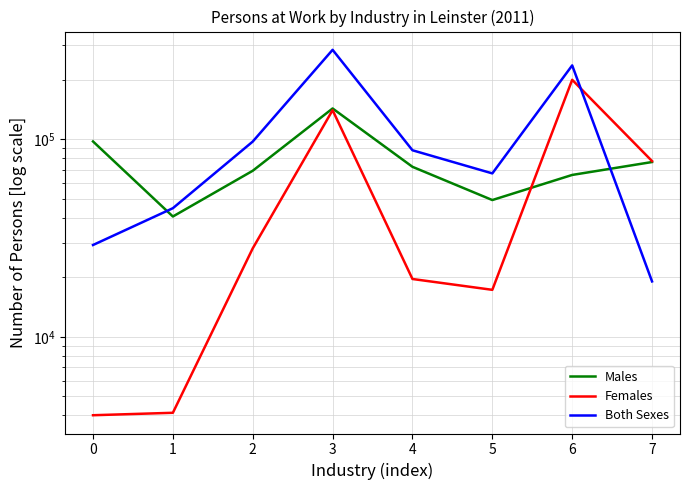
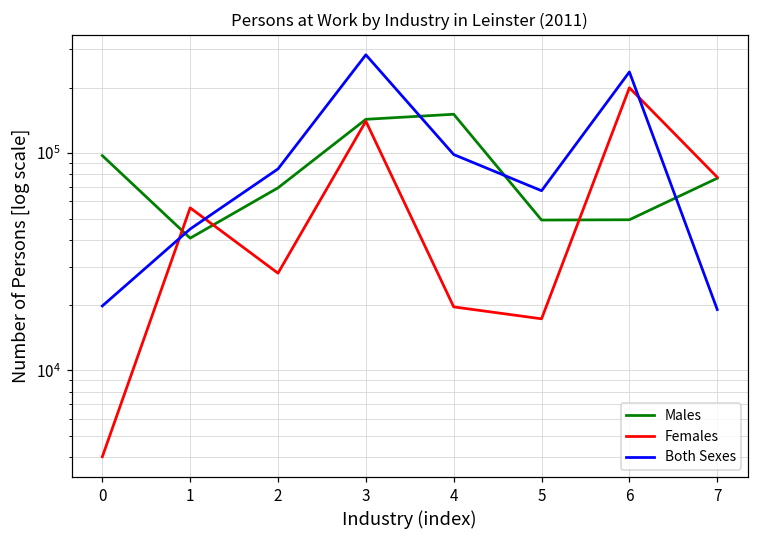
  {
    "Males": {
      "0": 100000,
      "1": 41000,
      "2": 69000,
-     "4": 72000,
+     "4": 150000,
      "5": 49000,
-     "6": 66000
+     "6": 49000
    },
    "Females": {
      "0": 4000,
-     "1": 4100,
+     "1": 56000,
      "2": 28000,
      "4": 20000,
      "5": 17000,
      "6": 200000
    },
    "Both Sexes": {
-     "0": 29000,
+     "0": 20000,
      "1": 45000,
-     "2": 100000,
+     "2": 85000,
      "3": 280000,
-     "4": 90000,
+     "4": 100000,
      "5": 67000,
      "6": 240000,
      "7": 19000
    }
  }
